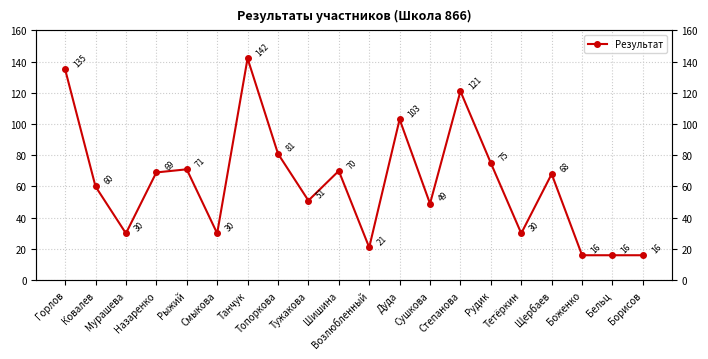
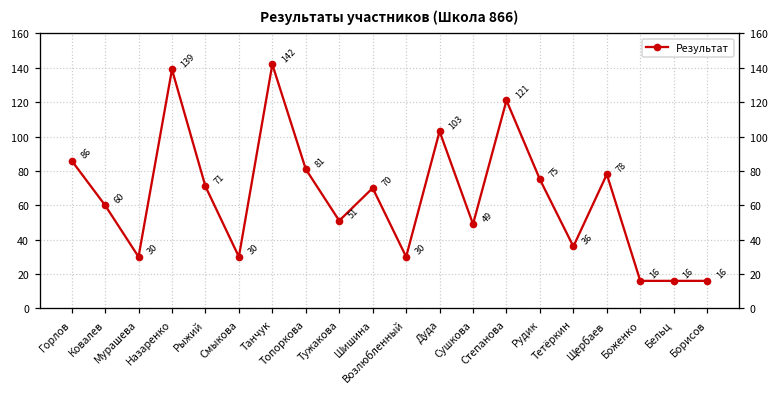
  {
-   "Горлов": 135,
+   "Горлов": 86,
    "Ковалев": 60,
    "Мурашева": 30,
-   "Назаренко": 69,
+   "Назаренко": 139,
    "Рыжий": 71,
    "Смыкова": 30,
    "Танчук": 142,
    "Топоркова": 81,
    "Тужакова": 51,
    "Шишина": 70,
-   "Возлюбленный": 21,
+   "Возлюбленный": 30,
    "Дуда": 103,
    "Сушкова": 49,
    "Степанова": 121,
    "Рудик": 75,
-   "Тетёркин": 30,
-   "Щербаев": 68,
+   "Тетёркин": 36,
+   "Щербаев": 78,
    "Боженко": 16,
    "Бельц": 16,
    "Борисов": 16
  }
